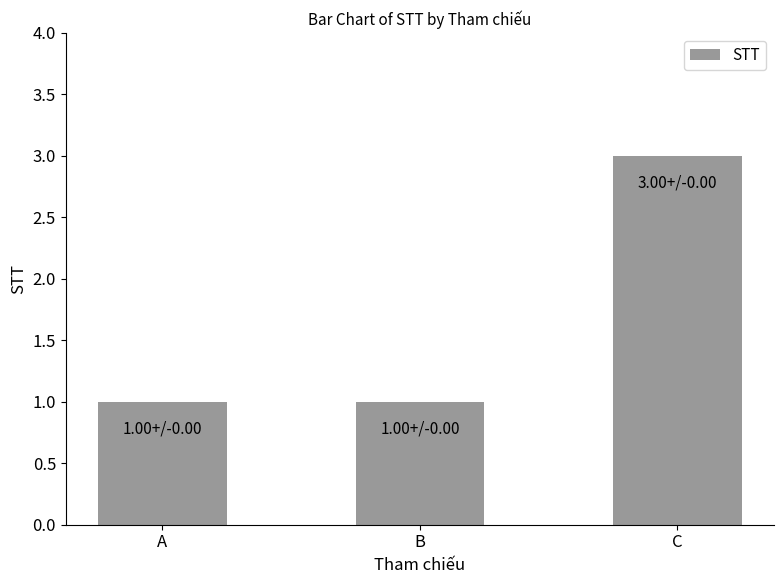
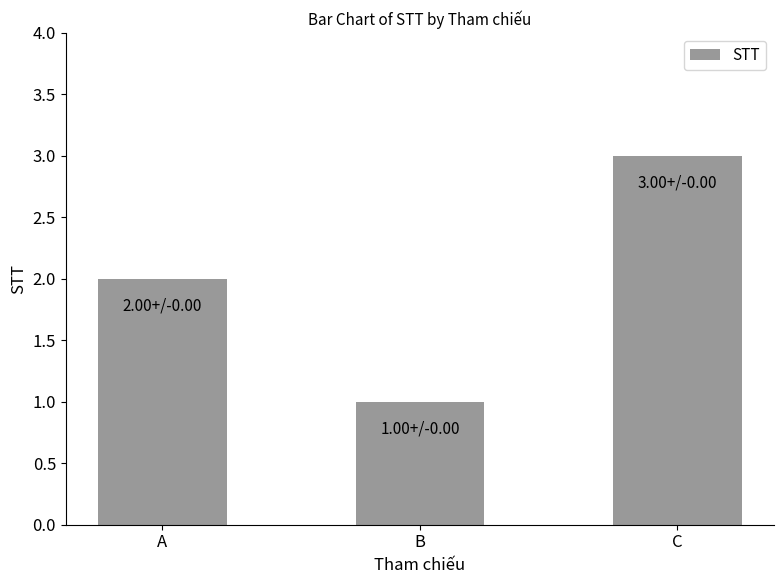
  {
-   "A": "1.00+/",
+   "A": "2.00+/",
    "B": "1.00+/",
    "C": "3.00+/"
  }
